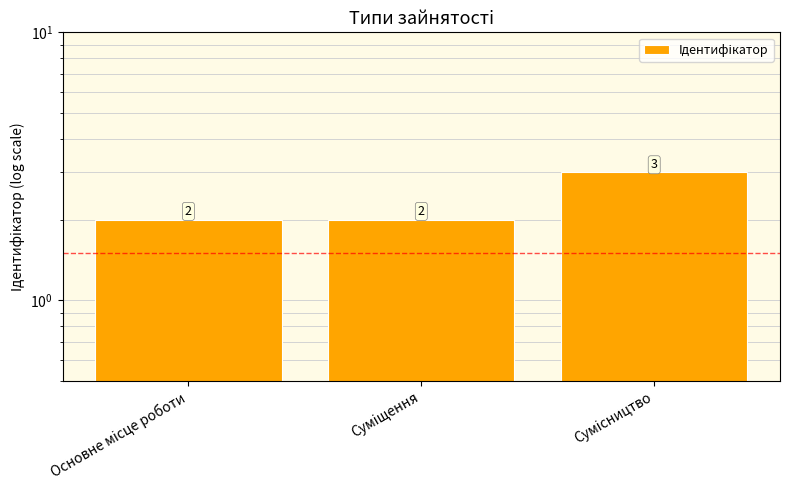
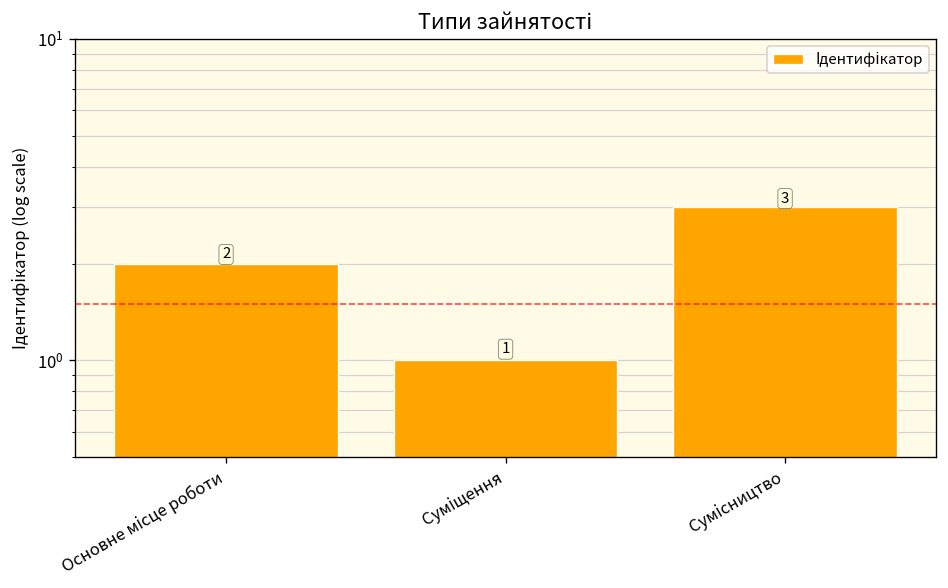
  {
-   "Суміщення": 2
+   "Суміщення": 1
  }
